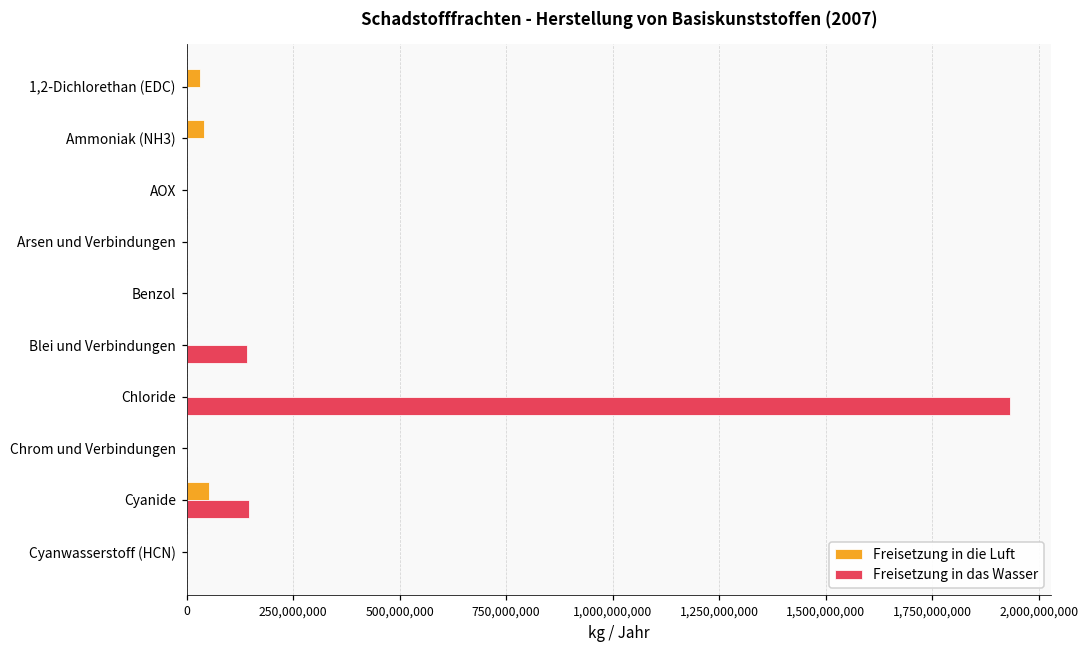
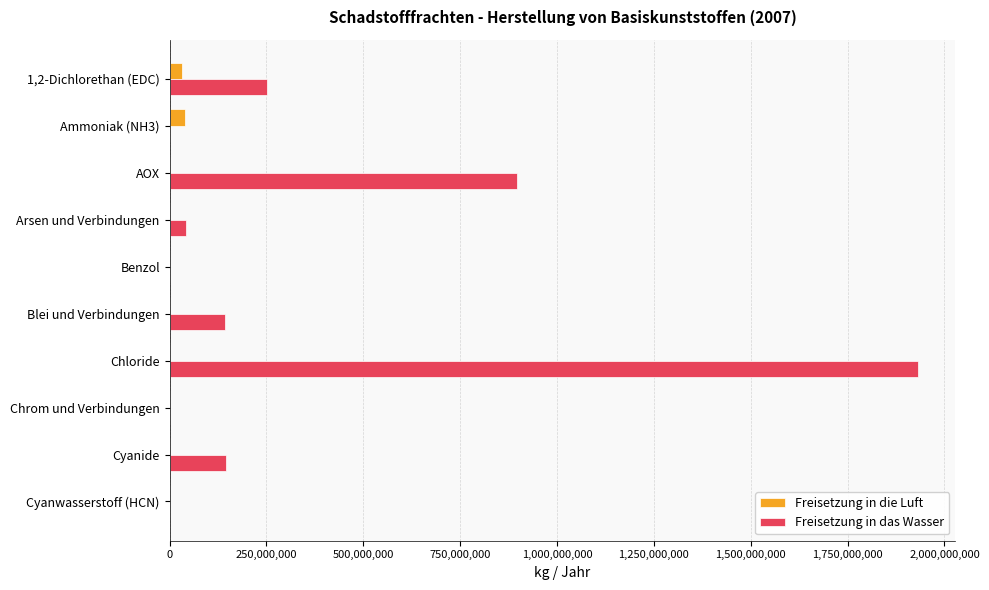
  {
    "Freisetzung in die Luft": {
      "1,2-Dichlorethan (EDC)": "30,000,000",
      "Ammoniak (NH3)": "40,000,000",
      "AOX": "0",
      "Arsen und Verbindungen": "0",
      "Benzol": "0",
      "Blei und Verbindungen": "0",
      "Chloride": "0",
      "Chrom und Verbindungen": "0",
-     "Cyanide": "50,000,000"
+     "Cyanide": "0"
    },
    "Freisetzung in das Wasser": {
-     "1,2-Dichlorethan (EDC)": "0",
+     "1,2-Dichlorethan (EDC)": "250,000,000",
      "Ammoniak (NH3)": "0",
-     "AOX": "0",
-     "Arsen und Verbindungen": "0",
+     "AOX": "900,000,000",
+     "Arsen und Verbindungen": "40,000,000",
      "Benzol": "0",
      "Blei und Verbindungen": "140,000,000",
      "Chloride": "1,930,000,000",
      "Chrom und Verbindungen": "0",
      "Cyanide": "150,000,000",
      "Cyanwasserstoff (HCN)": "0"
    }
  }
